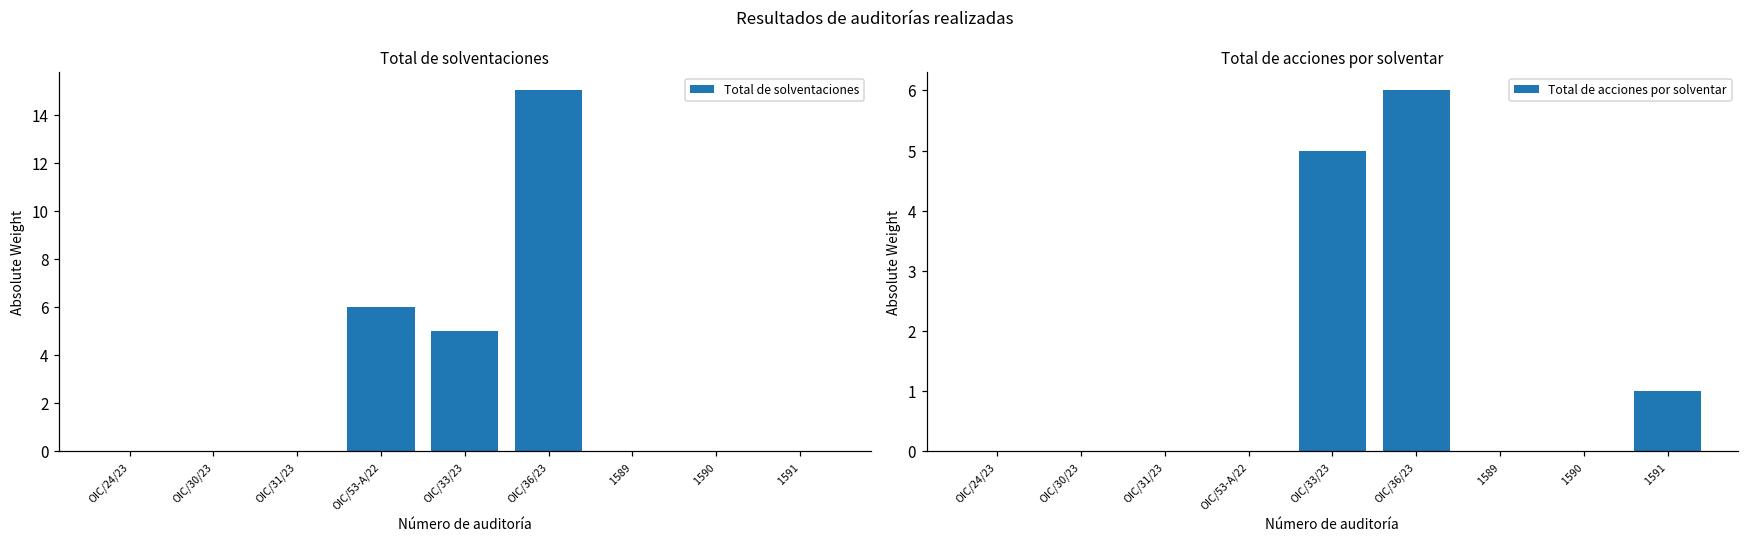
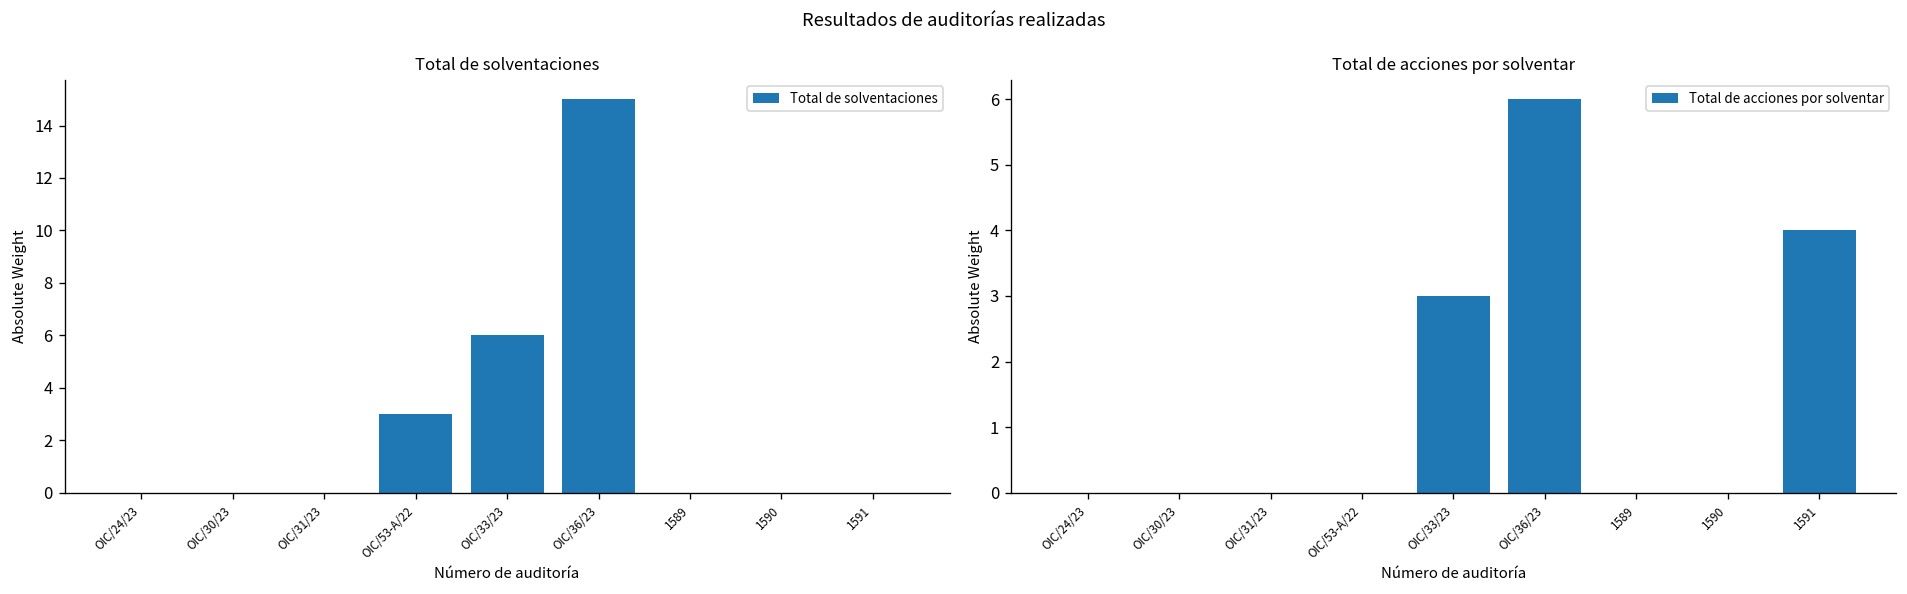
  {
    "Total de solventaciones": {
      "OIC/24/23": 0,
      "OIC/30/23": 0,
      "OIC/31/23": 0,
-     "OIC/53-A/22": 6,
-     "OIC/33/23": 5,
+     "OIC/53-A/22": 3,
+     "OIC/33/23": 6,
      "OIC/36/23": 15,
      "1589": 0,
      "1590": 0,
      "1591": 0
    },
    "Total de acciones por solventar": {
      "OIC/24/23": 0,
      "OIC/30/23": 0,
      "OIC/31/23": 0,
      "OIC/53-A/22": 0,
-     "OIC/33/23": 5,
+     "OIC/33/23": 3,
      "OIC/36/23": 6,
      "1589": 0,
      "1590": 0,
-     "1591": 1
+     "1591": 4
    }
  }
